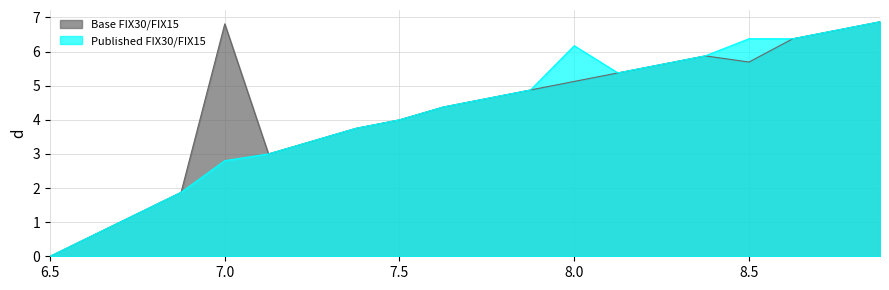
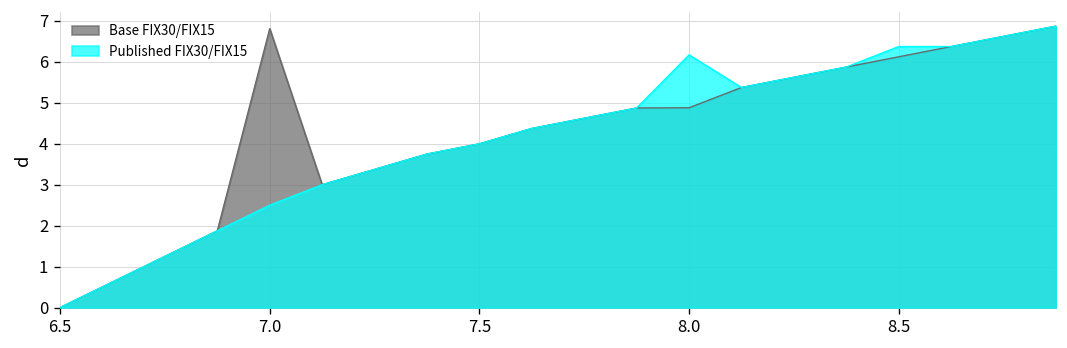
  {
    "Base FIX30/FIX15": {
      "7.0": 6.8,
-     "8.0": 5.1,
-     "8.5": 5.7
+     "8.0": 4.9,
+     "8.5": 6.1
    },
    "Published FIX30/FIX15": {
-     "7.0": 2.8,
+     "7.0": 2.5,
      "8.0": 6.2,
      "8.5": 6.4
    }
  }
